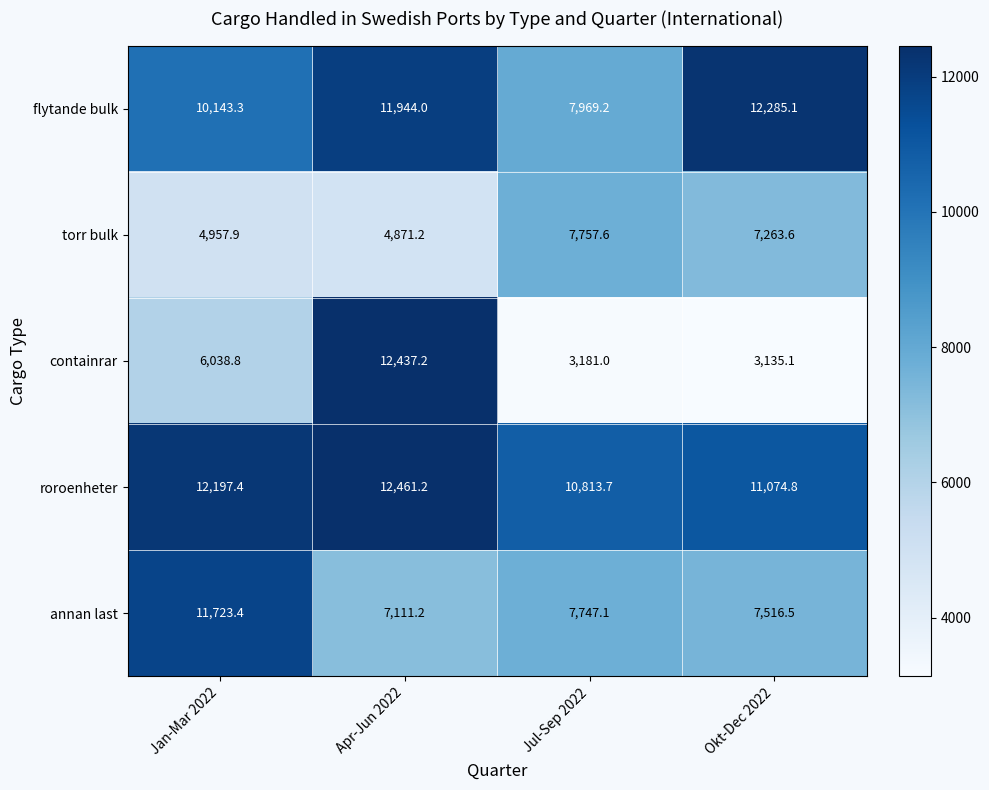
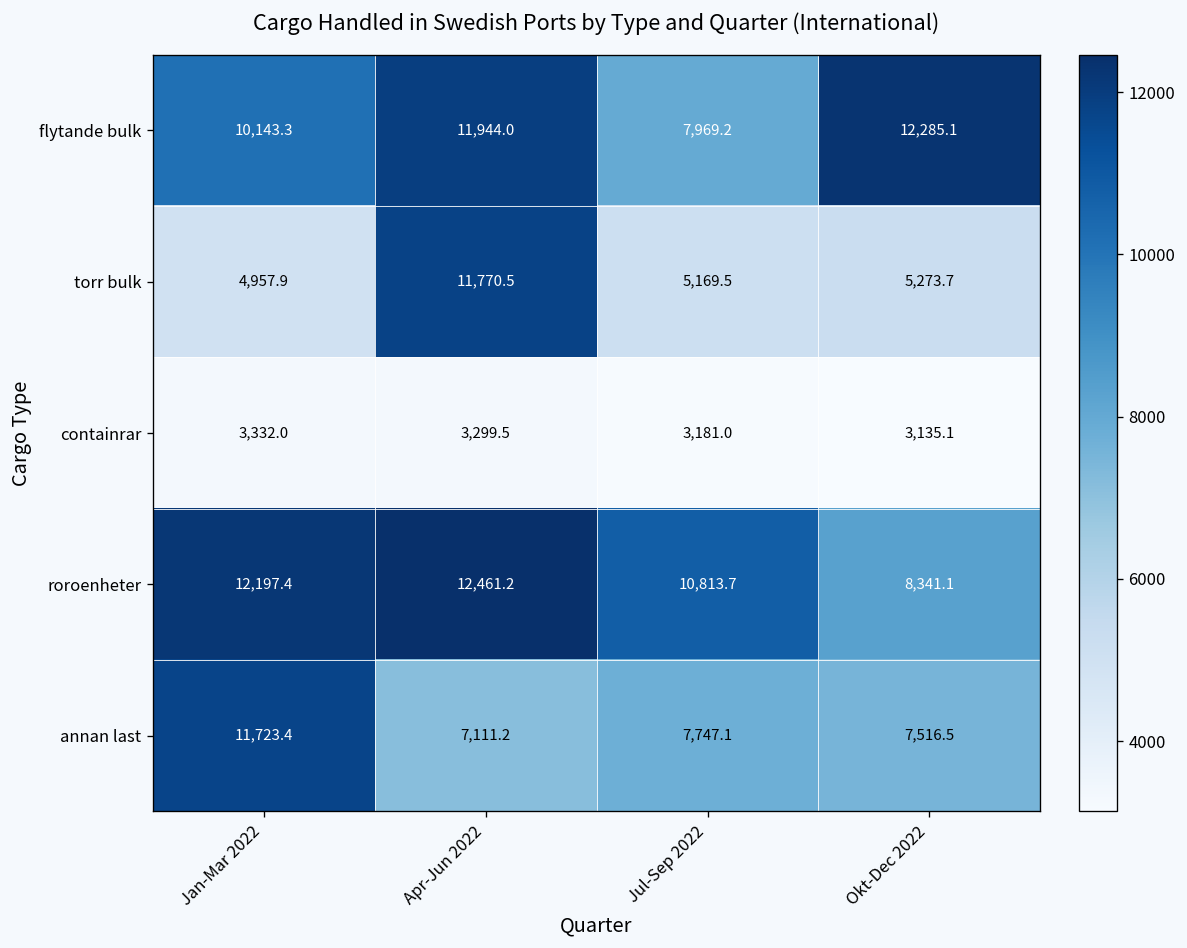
  {
    "flytande bulk": {
      "Jan-Mar 2022": "10,143.3",
      "Apr-Jun 2022": "11,944.0",
      "Jul-Sep 2022": "7,969.2",
      "Okt-Dec 2022": "12,285.1"
    },
    "torr bulk": {
      "Jan-Mar 2022": "4,957.9",
-     "Apr-Jun 2022": "4,871.2",
-     "Jul-Sep 2022": "7,757.6",
-     "Okt-Dec 2022": "7,263.6"
+     "Apr-Jun 2022": "11,770.5",
+     "Jul-Sep 2022": "5,169.5",
+     "Okt-Dec 2022": "5,273.7"
    },
    "containrar": {
-     "Jan-Mar 2022": "6,038.8",
-     "Apr-Jun 2022": "12,437.2",
+     "Jan-Mar 2022": "3,332.0",
+     "Apr-Jun 2022": "3,299.5",
      "Jul-Sep 2022": "3,181.0",
      "Okt-Dec 2022": "3,135.1"
    },
    "roroenheter": {
      "Jan-Mar 2022": "12,197.4",
      "Apr-Jun 2022": "12,461.2",
      "Jul-Sep 2022": "10,813.7",
-     "Okt-Dec 2022": "11,074.8"
+     "Okt-Dec 2022": "8,341.1"
    },
    "annan last": {
      "Jan-Mar 2022": "11,723.4",
      "Apr-Jun 2022": "7,111.2",
      "Jul-Sep 2022": "7,747.1",
      "Okt-Dec 2022": "7,516.5"
    }
  }
